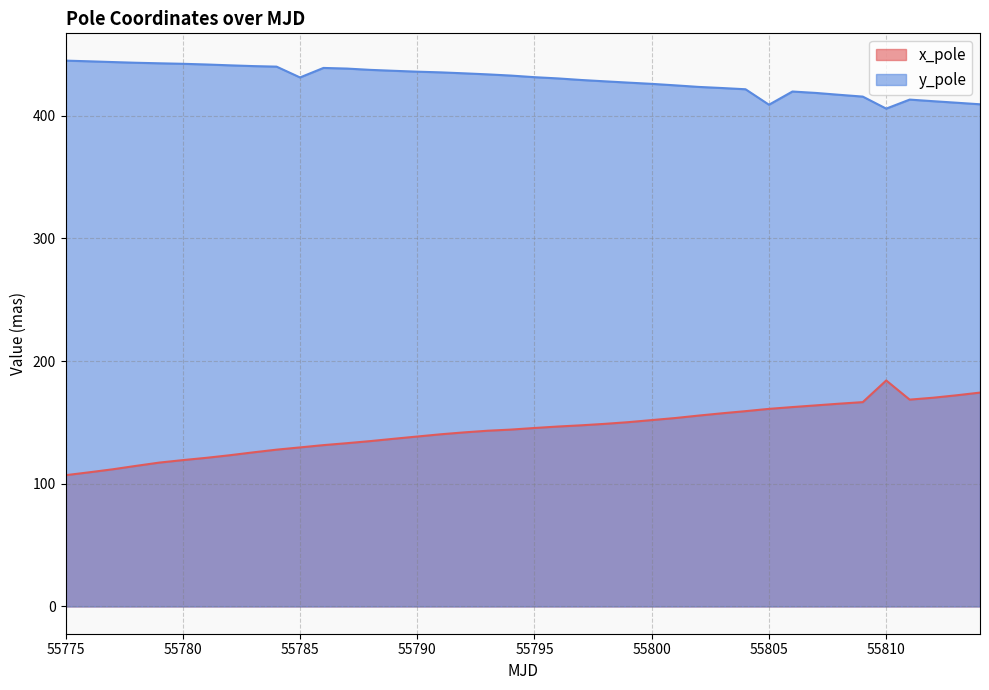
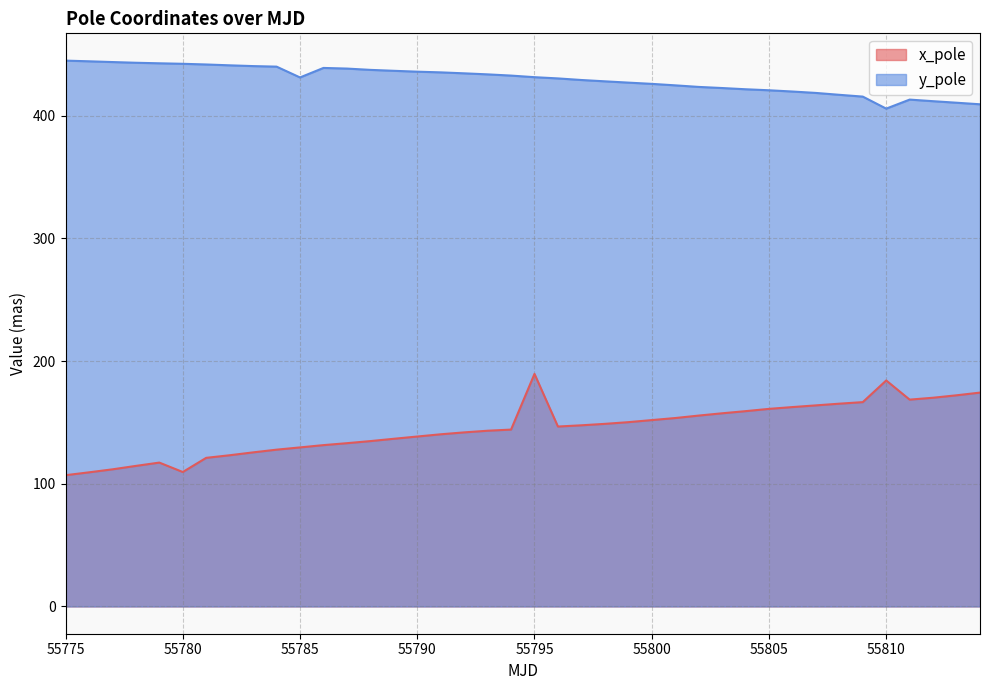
  {
    "x_pole": {
      "55775": 107,
-     "55780": 119,
+     "55780": 110,
      "55785": 130,
      "55790": 139,
-     "55795": 145,
+     "55795": 190,
      "55800": 152,
      "55805": 161,
      "55810": 184
    },
    "y_pole": {
      "55775": 445,
      "55780": 442,
      "55785": 431,
      "55790": 436,
      "55795": 431,
      "55800": 426,
-     "55805": 409,
+     "55805": 421,
      "55810": 406
    }
  }
